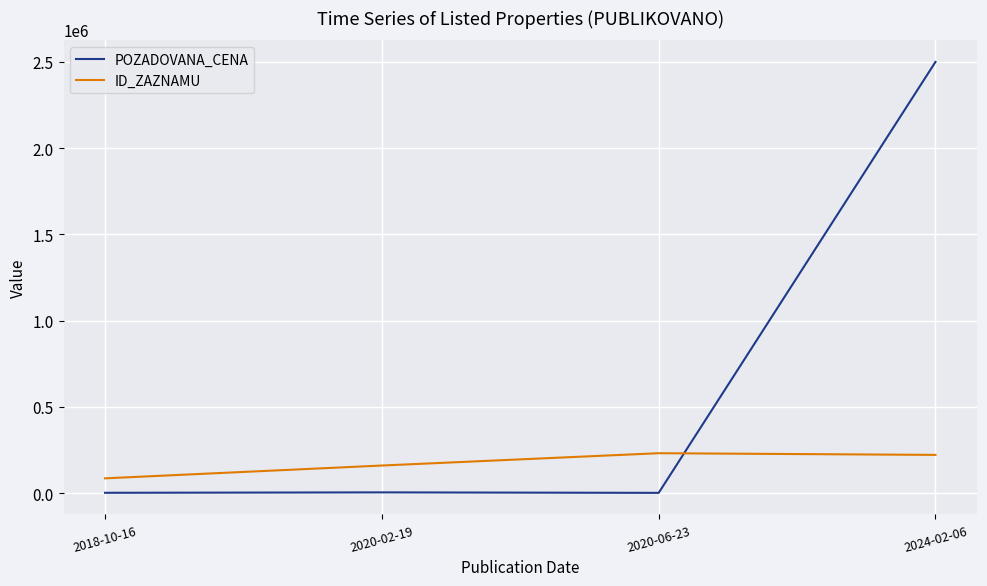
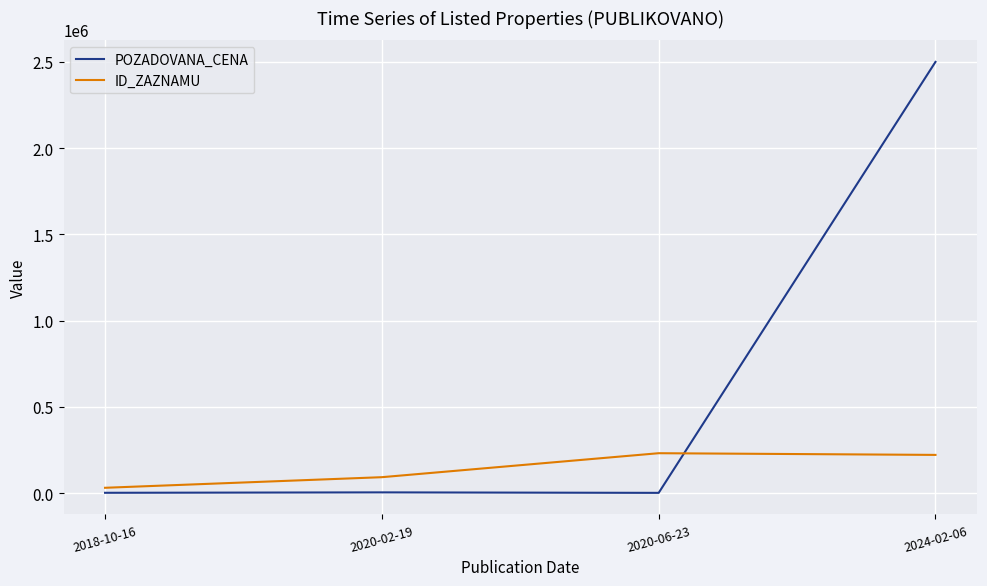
  {
    "POZADOVANA_CENA": {
      "2018-10-16": 0,
      "2020-02-19": 0,
      "2020-06-23": 0,
      "2024-02-06": 2500000
    },
    "ID_ZAZNAMU": {
-     "2018-10-16": 90000,
-     "2020-02-19": 160000,
+     "2018-10-16": 30000,
+     "2020-02-19": 90000,
      "2020-06-23": 230000,
      "2024-02-06": 220000
    }
  }
